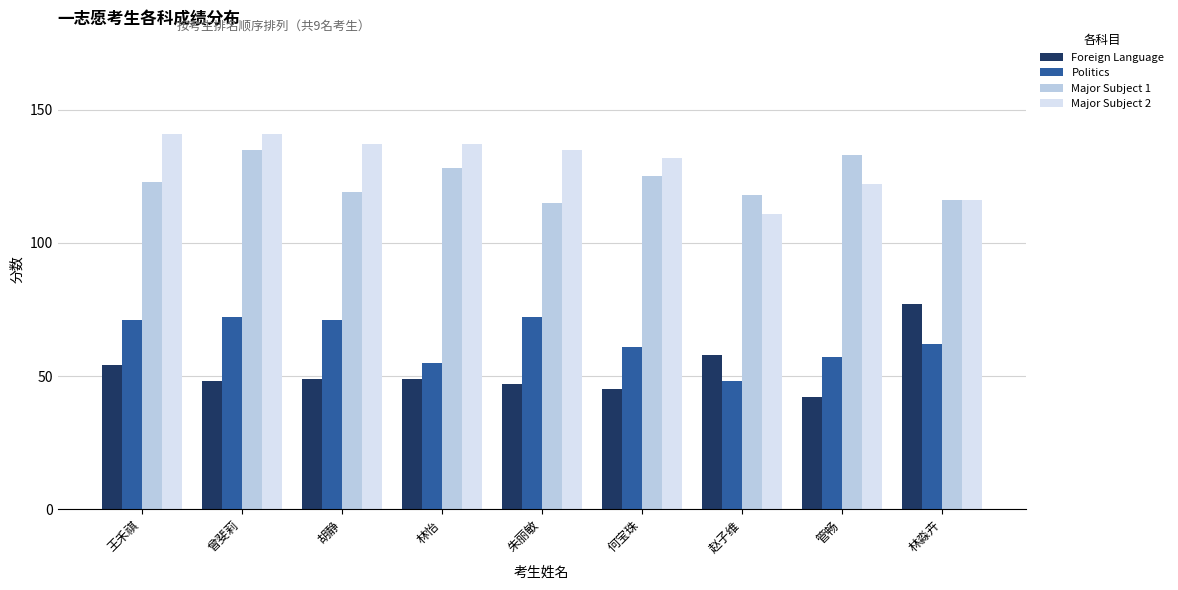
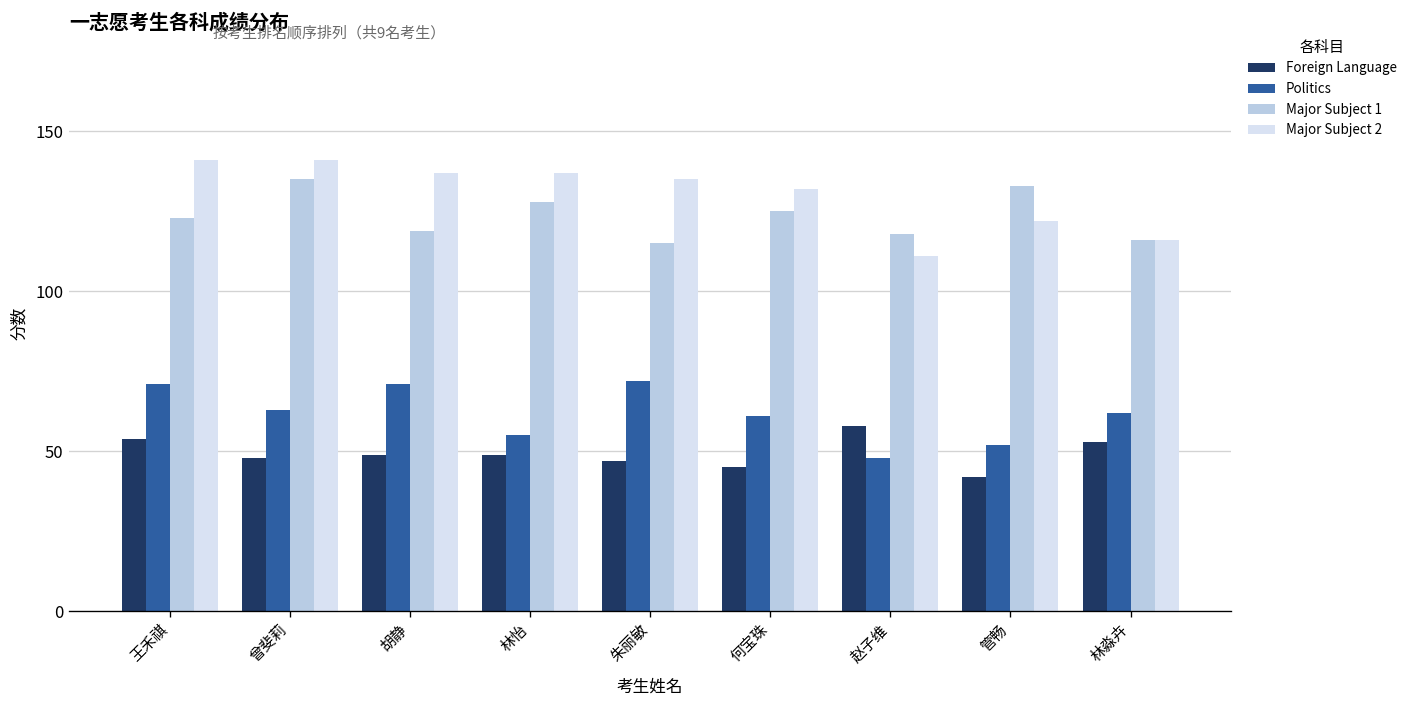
  {
    "Foreign Language": {
      "王禾祺": 54,
      "曾斐莉": 48,
      "胡静": 49,
      "林怡": 49,
      "朱丽敏": 47,
      "何宝珠": 45,
      "赵子维": 58,
      "管畅": 42,
-     "林淼卉": 77
+     "林淼卉": 53
    },
    "Politics": {
      "王禾祺": 71,
-     "曾斐莉": 72,
+     "曾斐莉": 63,
      "胡静": 71,
      "林怡": 55,
      "朱丽敏": 72,
      "何宝珠": 61,
      "赵子维": 48,
-     "管畅": 57,
+     "管畅": 52,
      "林淼卉": 62
    }
  }
